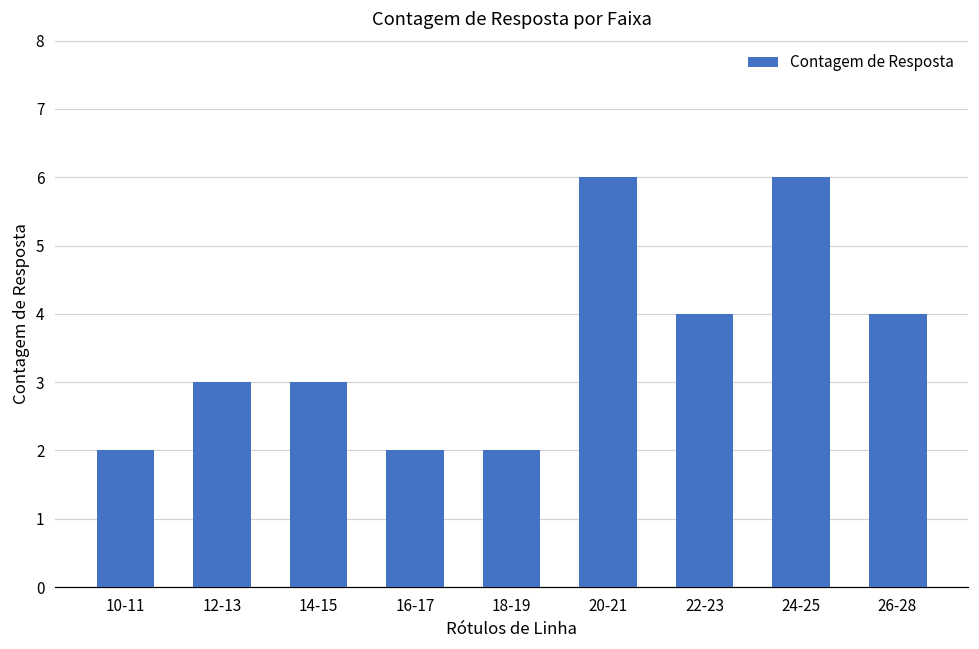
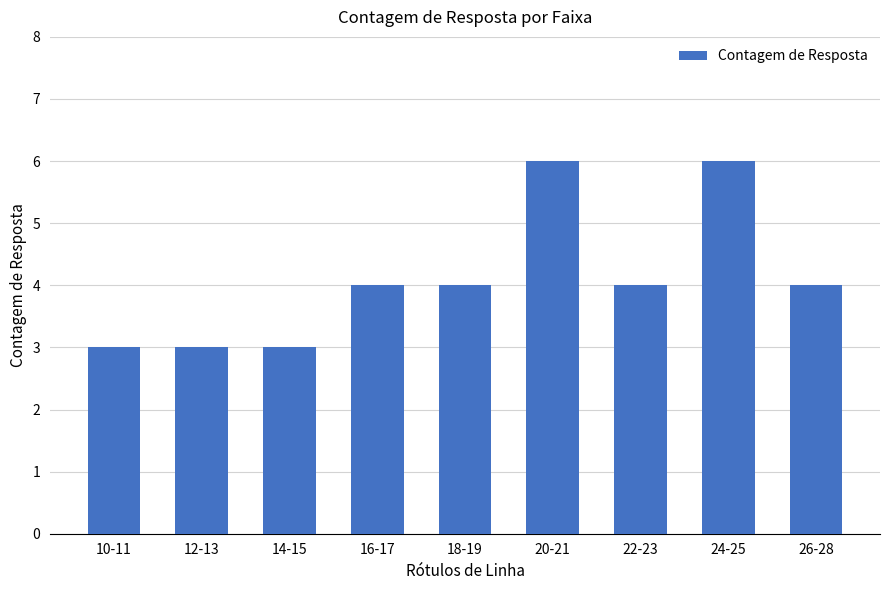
  {
-   "10-11": 2,
+   "10-11": 3,
    "12-13": 3,
    "14-15": 3,
-   "16-17": 2,
-   "18-19": 2,
+   "16-17": 4,
+   "18-19": 4,
    "20-21": 6,
    "22-23": 4,
    "24-25": 6,
    "26-28": 4
  }
